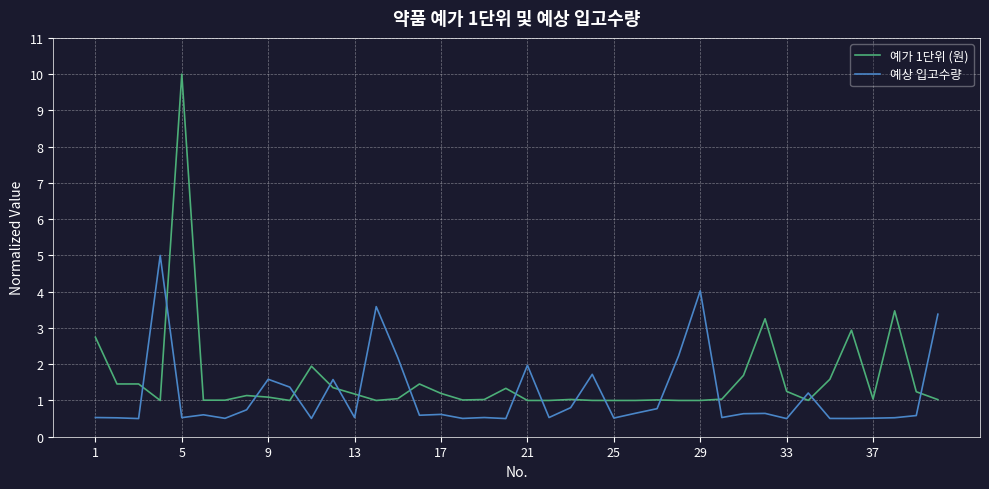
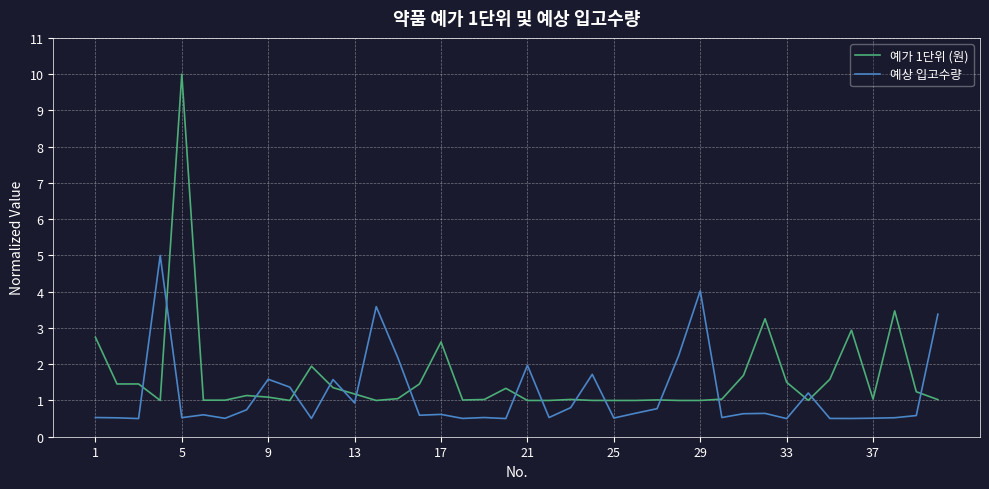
  {
    "예가 1단위 (원)": {
      "1": 2.7,
      "5": 10.0,
      "9": 1.1,
      "13": 1.2,
-     "17": 1.2,
+     "17": 2.6,
      "21": 1.0,
      "25": 1.0,
      "29": 1.0,
-     "33": 1.3,
+     "33": 1.5,
      "37": 1.0
    },
    "예상 입고수량": {
      "1": 0.5,
      "5": 0.5,
      "9": 1.6,
-     "13": 0.5,
+     "13": 0.9,
      "17": 0.6,
      "21": 2.0,
      "25": 0.5,
      "29": 4.0,
      "33": 0.5,
      "37": 0.5
    }
  }
